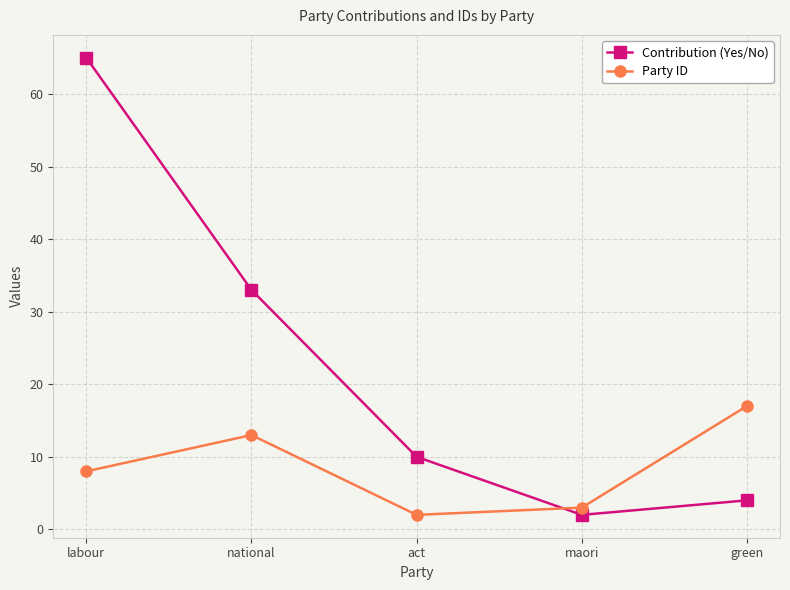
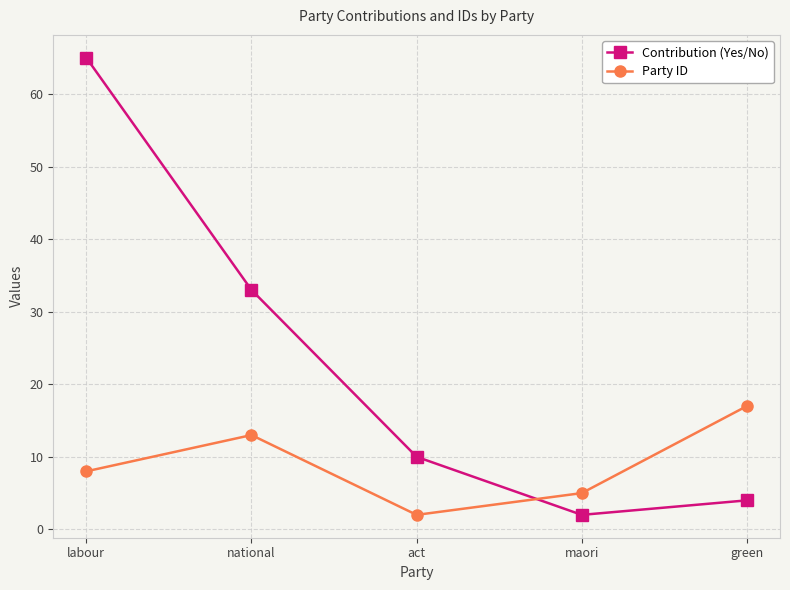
  {
    "Contribution (Yes/No)": {
      "labour": 65,
      "national": 33,
      "act": 10,
      "maori": 2,
      "green": 4
    },
    "Party ID": {
      "labour": 8,
      "national": 13,
      "act": 2,
-     "maori": 3,
+     "maori": 5,
      "green": 17
    }
  }
